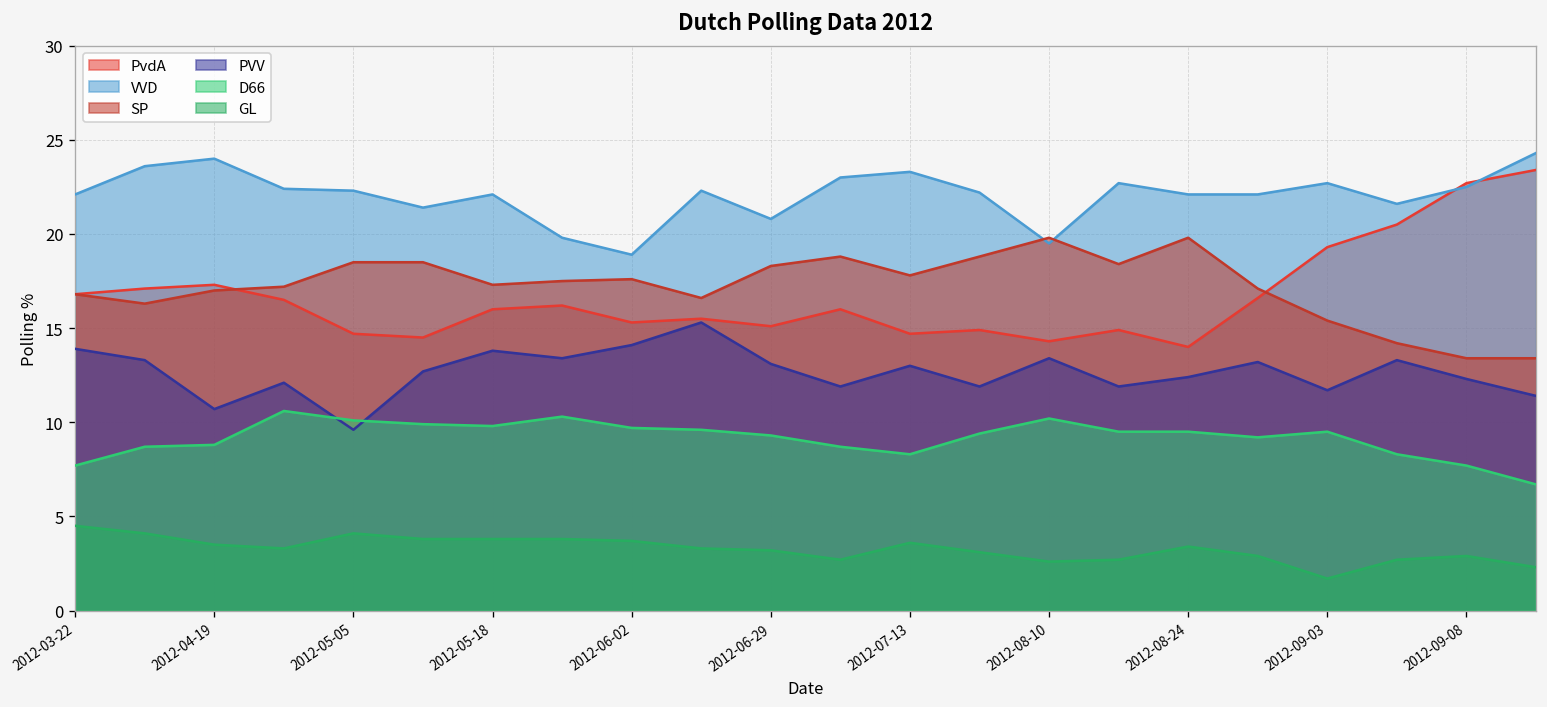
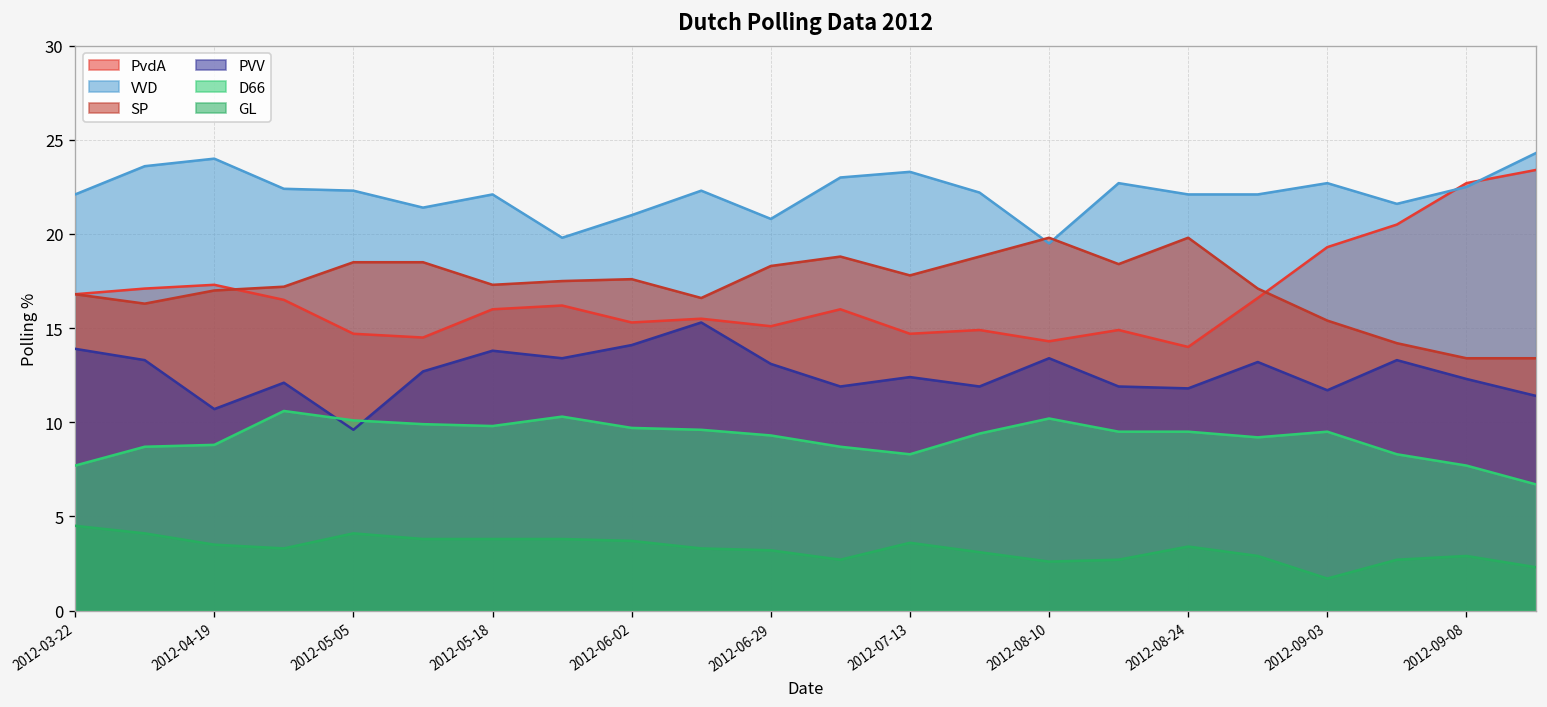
  {
    "VVD": {
      "2012-03-22": 22.1,
      "2012-04-19": 24.0,
      "2012-05-05": 22.3,
      "2012-05-18": 22.1,
-     "2012-06-02": 18.9,
+     "2012-06-02": 21.0,
      "2012-06-29": 20.8,
      "2012-07-13": 23.3,
      "2012-08-10": 19.5,
      "2012-08-24": 22.1,
      "2012-09-03": 22.7,
      "2012-09-08": 22.5
    },
    "PVV": {
      "2012-03-22": 13.9,
      "2012-04-19": 10.7,
      "2012-05-05": 9.6,
      "2012-05-18": 13.8,
      "2012-06-02": 14.1,
      "2012-06-29": 13.1,
-     "2012-07-13": 13.0,
+     "2012-07-13": 12.4,
      "2012-08-10": 13.4,
-     "2012-08-24": 12.4,
+     "2012-08-24": 11.8,
      "2012-09-03": 11.7,
      "2012-09-08": 12.3
    }
  }
